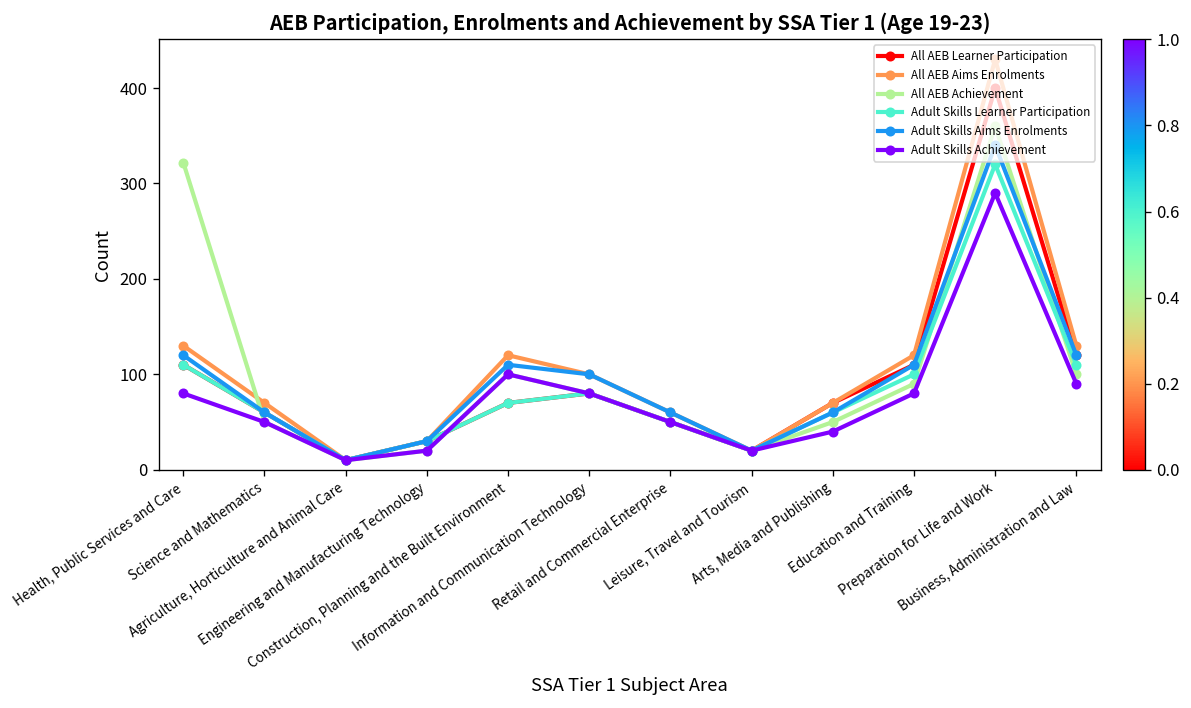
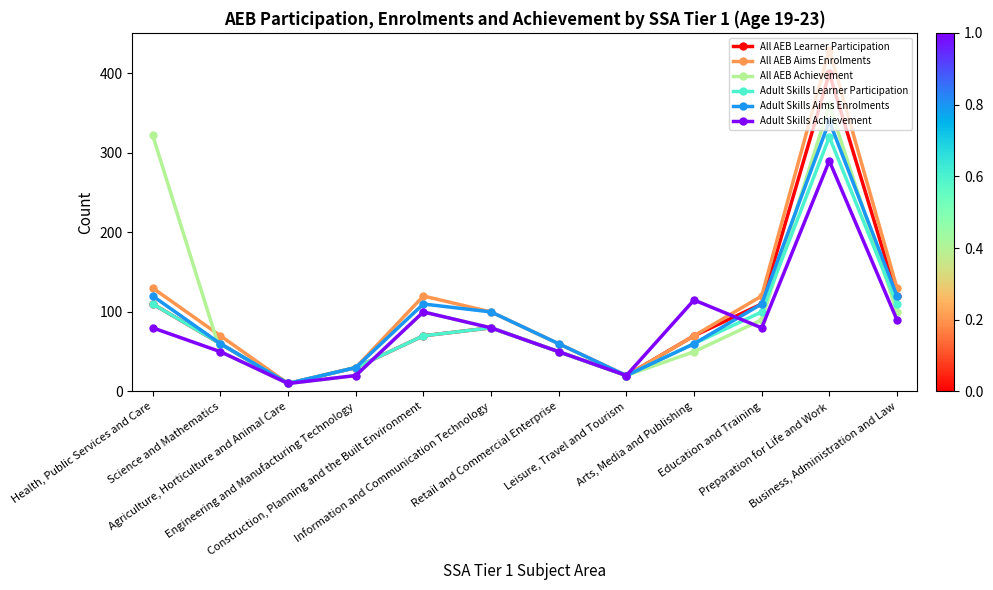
  {
    "All AEB Aims Enrolments": {
      "Health, Public Services and Care": 130,
      "Science and Mathematics": 70,
      "Construction, Planning and the Built Environment": 120,
      "Education and Training": 120,
      "Business, Administration and Law": 130
    },
    "All AEB Achievement": {
      "Health, Public Services and Care": 320,
      "Arts, Media and Publishing": 50,
      "Education and Training": 90,
      "Business, Administration and Law": 100
    },
    "Adult Skills Learner Participation": {
      "Education and Training": 100,
      "Preparation for Life and Work": 320,
      "Business, Administration and Law": 110
    },
    "Adult Skills Aims Enrolments": {
      "Health, Public Services and Care": 120,
      "Construction, Planning and the Built Environment": 110
    },
    "Adult Skills Achievement": {
      "Health, Public Services and Care": 80,
-     "Arts, Media and Publishing": 40,
+     "Arts, Media and Publishing": 120,
      "Education and Training": 80,
      "Preparation for Life and Work": 290,
      "Business, Administration and Law": 90
    }
  }
